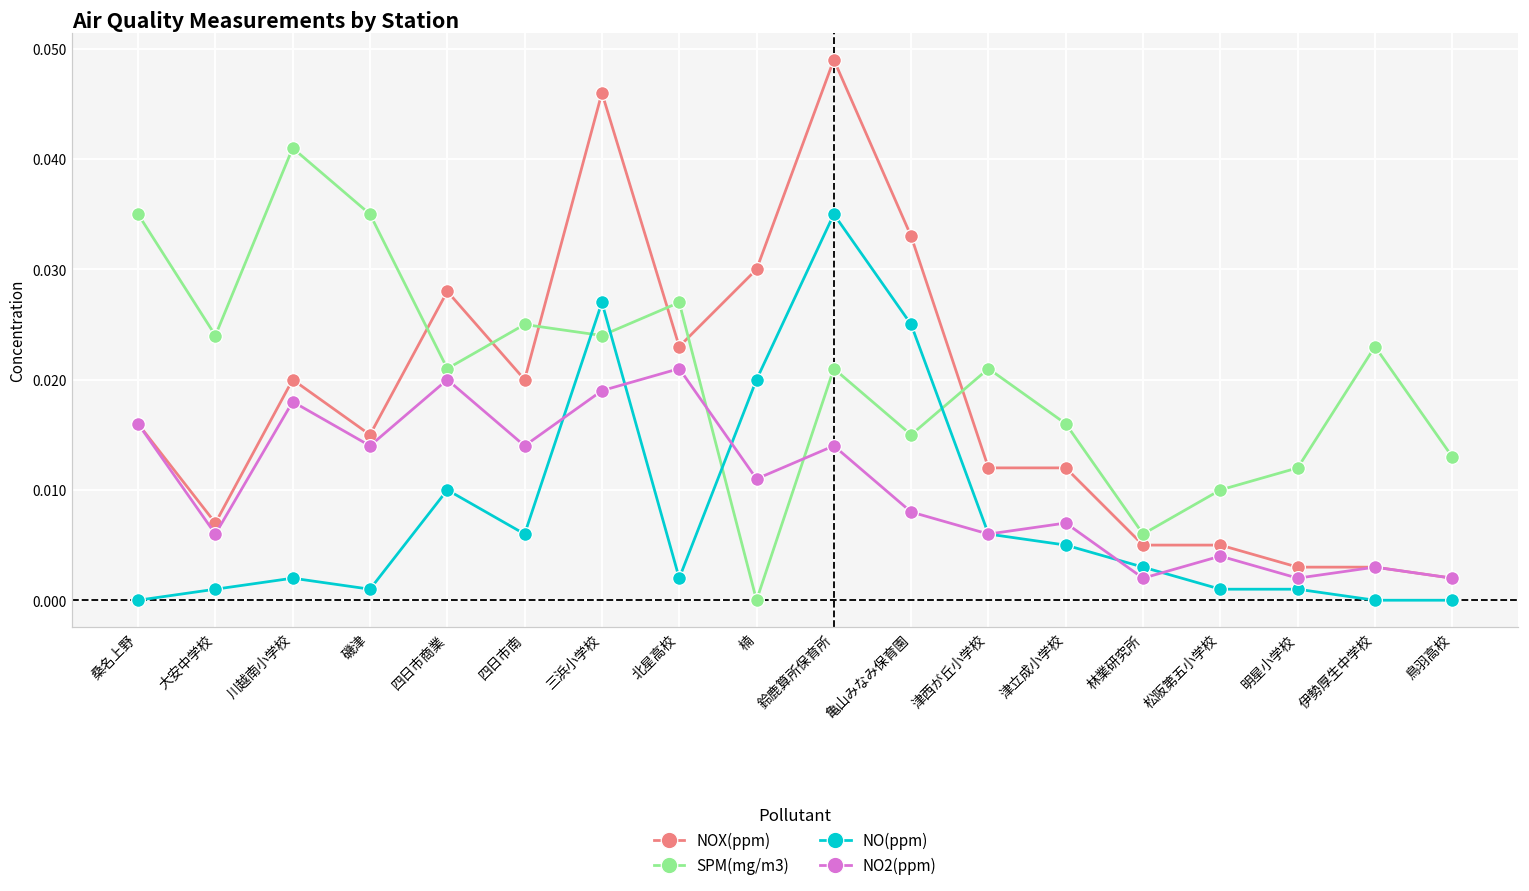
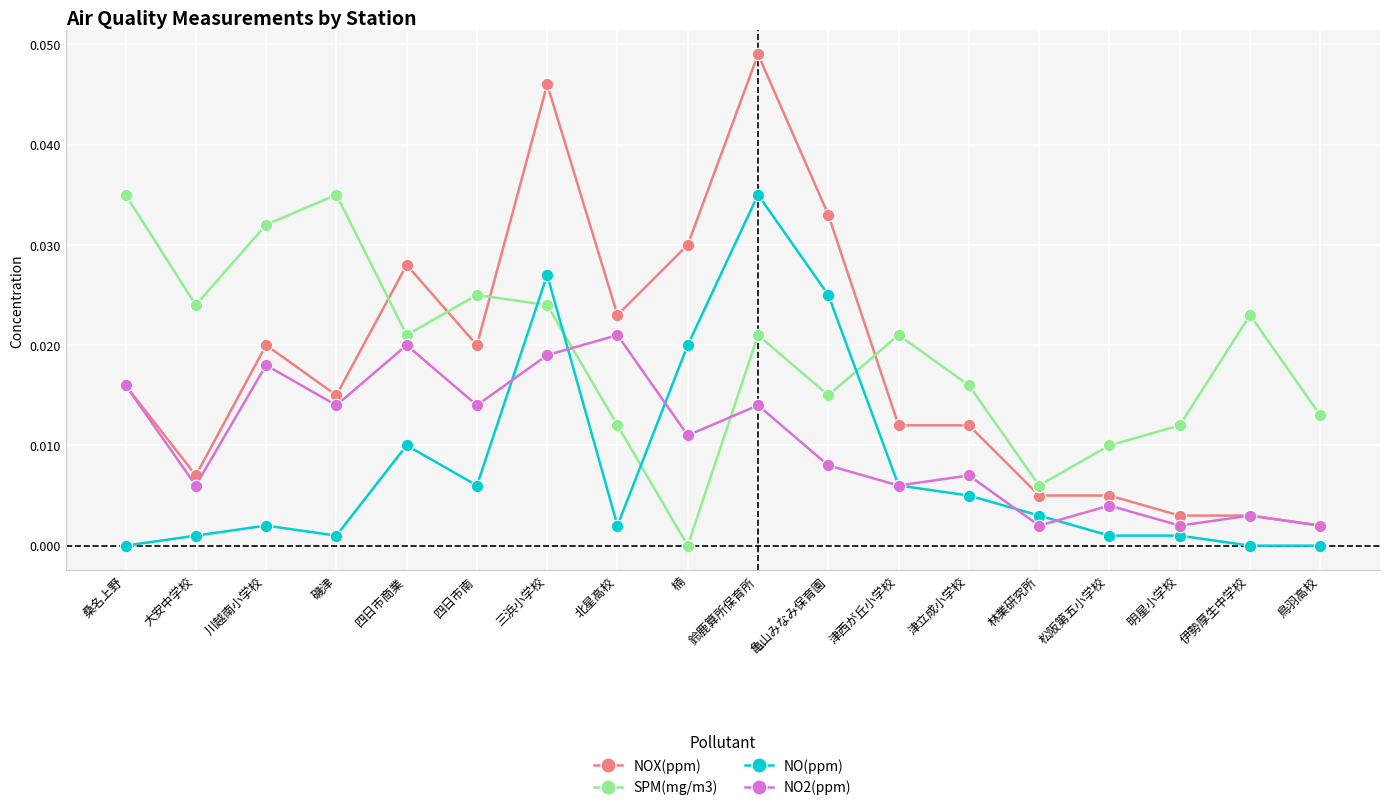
  {
    "NOX(ppm)": {
      "大安中学校": 0.007,
      "川越南小学校": 0.020,
      "磯津": 0.015,
      "四日市商業": 0.028,
      "四日市南": 0.020,
      "三浜小学校": 0.046,
      "北星高校": 0.023,
      "楠": 0.030,
      "鈴鹿算所保育所": 0.049,
      "亀山みなみ保育園": 0.033,
      "津西が丘小学校": 0.012,
      "津立成小学校": 0.012,
      "林業研究所": 0.005,
      "松阪第五小学校": 0.005,
      "明星小学校": 0.003
    },
    "SPM(mg/m3)": {
      "桑名上野": 0.035,
      "大安中学校": 0.024,
-     "川越南小学校": 0.041,
+     "川越南小学校": 0.032,
      "磯津": 0.035,
      "四日市商業": 0.021,
      "四日市南": 0.025,
      "三浜小学校": 0.024,
-     "北星高校": 0.027,
+     "北星高校": 0.012,
      "楠": 0.000,
      "鈴鹿算所保育所": 0.021,
      "亀山みなみ保育園": 0.015,
      "津西が丘小学校": 0.021,
      "津立成小学校": 0.016,
      "林業研究所": 0.006,
      "松阪第五小学校": 0.010,
      "明星小学校": 0.012,
      "伊勢厚生中学校": 0.023,
      "鳥羽高校": 0.013
    },
    "NO(ppm)": {
      "桑名上野": 0.000,
      "大安中学校": 0.001,
      "川越南小学校": 0.002,
      "磯津": 0.001,
      "四日市商業": 0.010,
      "四日市南": 0.006,
      "三浜小学校": 0.027,
      "北星高校": 0.002,
      "楠": 0.020,
      "鈴鹿算所保育所": 0.035,
      "亀山みなみ保育園": 0.025,
      "津立成小学校": 0.005,
      "林業研究所": 0.003,
      "松阪第五小学校": 0.001,
      "明星小学校": 0.001,
      "伊勢厚生中学校": 0.000,
      "鳥羽高校": 0.000
    },
    "NO2(ppm)": {
      "大安中学校": 0.006,
      "川越南小学校": 0.018,
      "磯津": 0.014,
      "四日市商業": 0.020,
      "四日市南": 0.014,
      "三浜小学校": 0.019,
      "北星高校": 0.021,
      "楠": 0.011,
      "鈴鹿算所保育所": 0.014,
      "亀山みなみ保育園": 0.008,
      "津立成小学校": 0.007,
      "林業研究所": 0.002,
      "松阪第五小学校": 0.004,
      "明星小学校": 0.002
    }
  }
